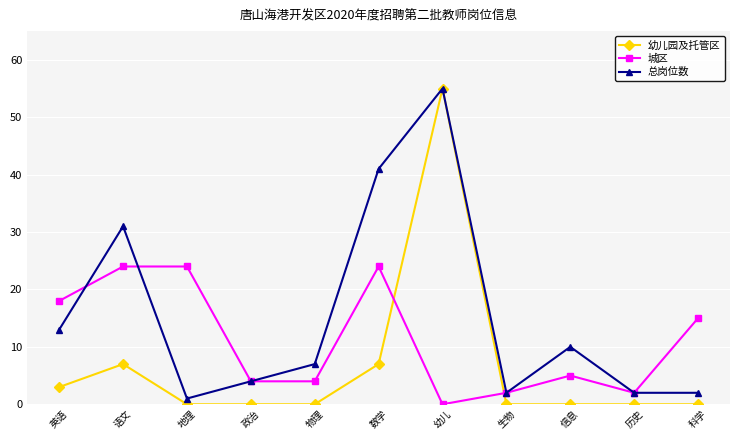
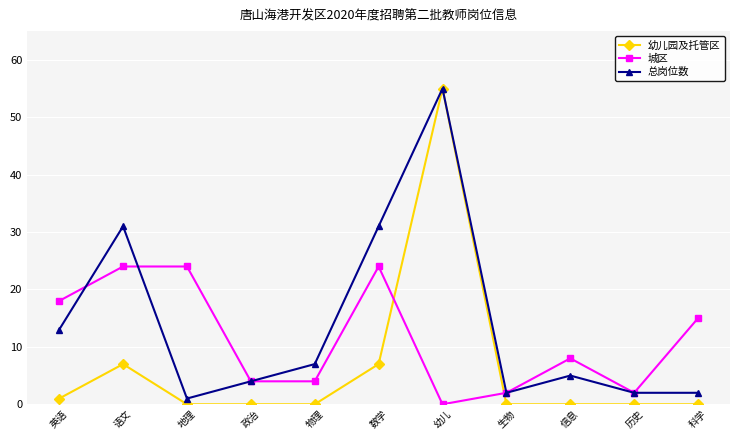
  {
    "幼儿园及托管区": {
-     "英语": 3,
+     "英语": 1,
      "语文": 7,
      "地理": 0,
      "政治": 0,
      "物理": 0,
      "数学": 7,
      "生物": 0,
      "信息": 0,
      "历史": 0,
      "科学": 0
    },
    "城区": {
      "英语": 18,
      "语文": 24,
      "地理": 24,
      "物理": 4,
      "数学": 24,
      "幼儿": 0,
-     "信息": 5,
+     "信息": 8,
      "科学": 15
    },
    "总岗位数": {
      "英语": 13,
      "语文": 31,
      "地理": 1,
      "物理": 7,
-     "数学": 41,
-     "信息": 10,
+     "数学": 31,
+     "信息": 5,
      "科学": 2
    }
  }
